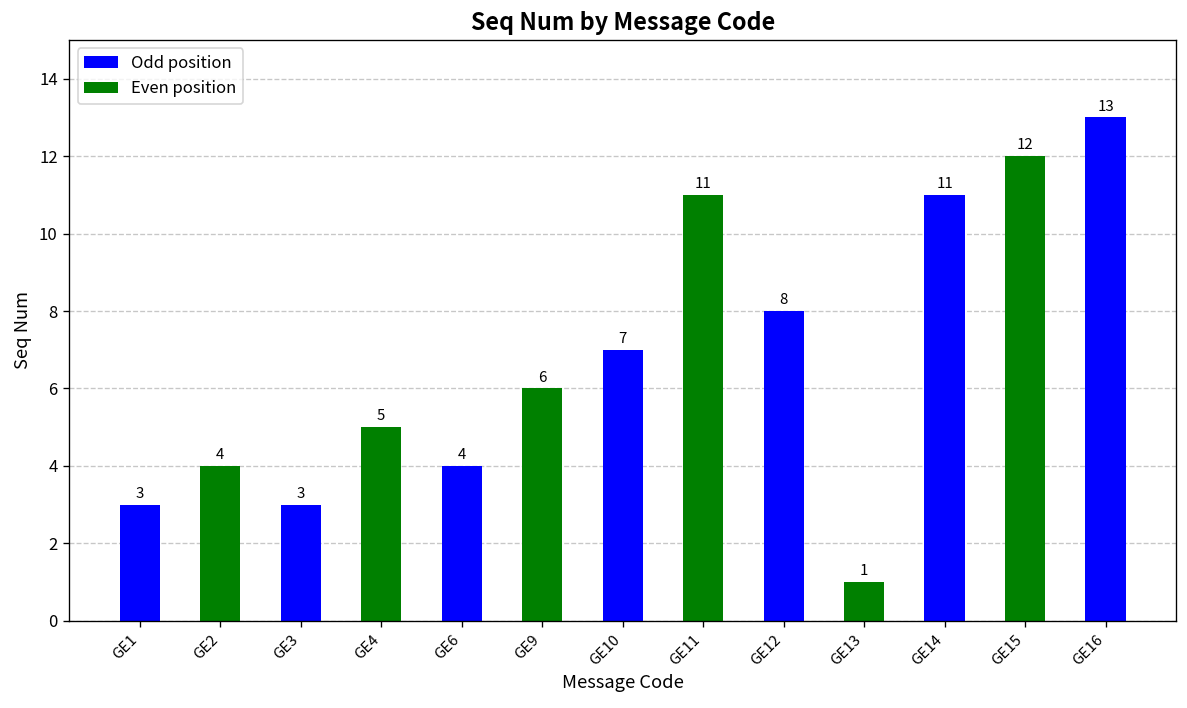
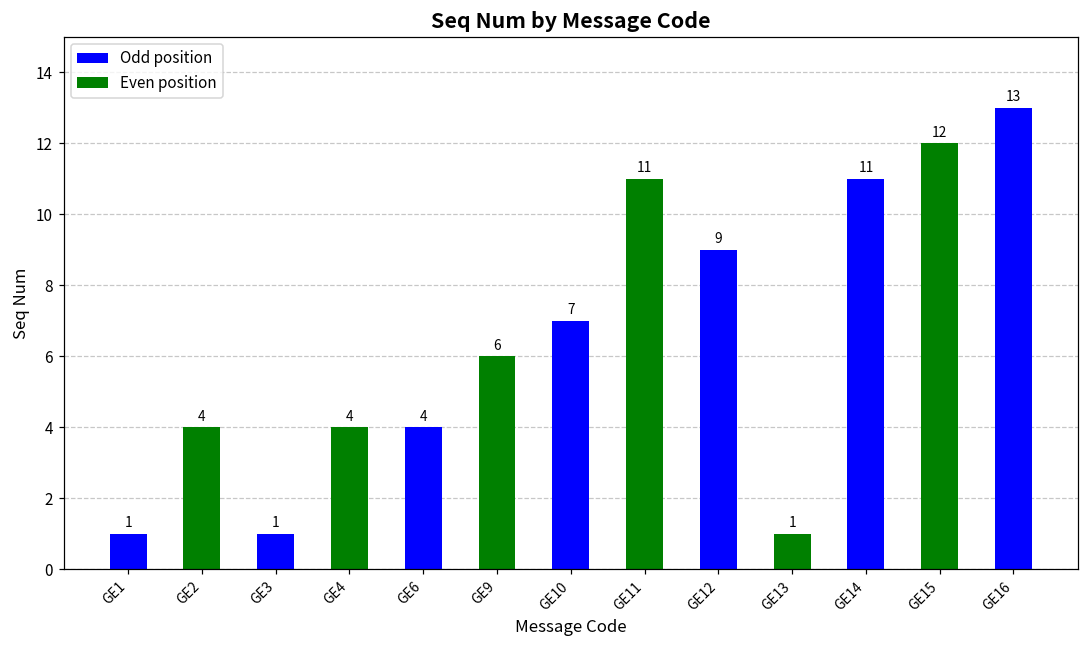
  {
-   "GE1": 3,
+   "GE1": 1,
    "GE2": 4,
-   "GE3": 3,
-   "GE4": 5,
+   "GE3": 1,
+   "GE4": 4,
    "GE6": 4,
    "GE9": 6,
    "GE10": 7,
    "GE11": 11,
-   "GE12": 8,
+   "GE12": 9,
    "GE13": 1,
    "GE14": 11,
    "GE15": 12,
    "GE16": 13
  }
